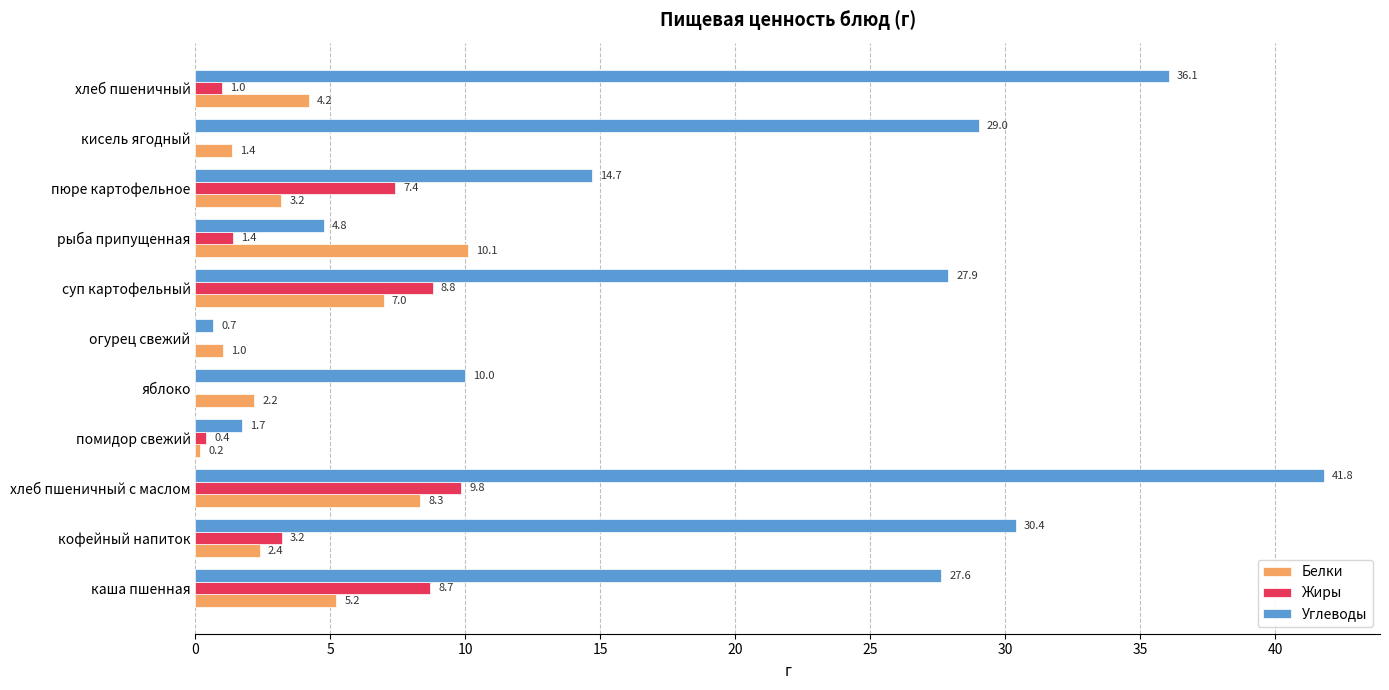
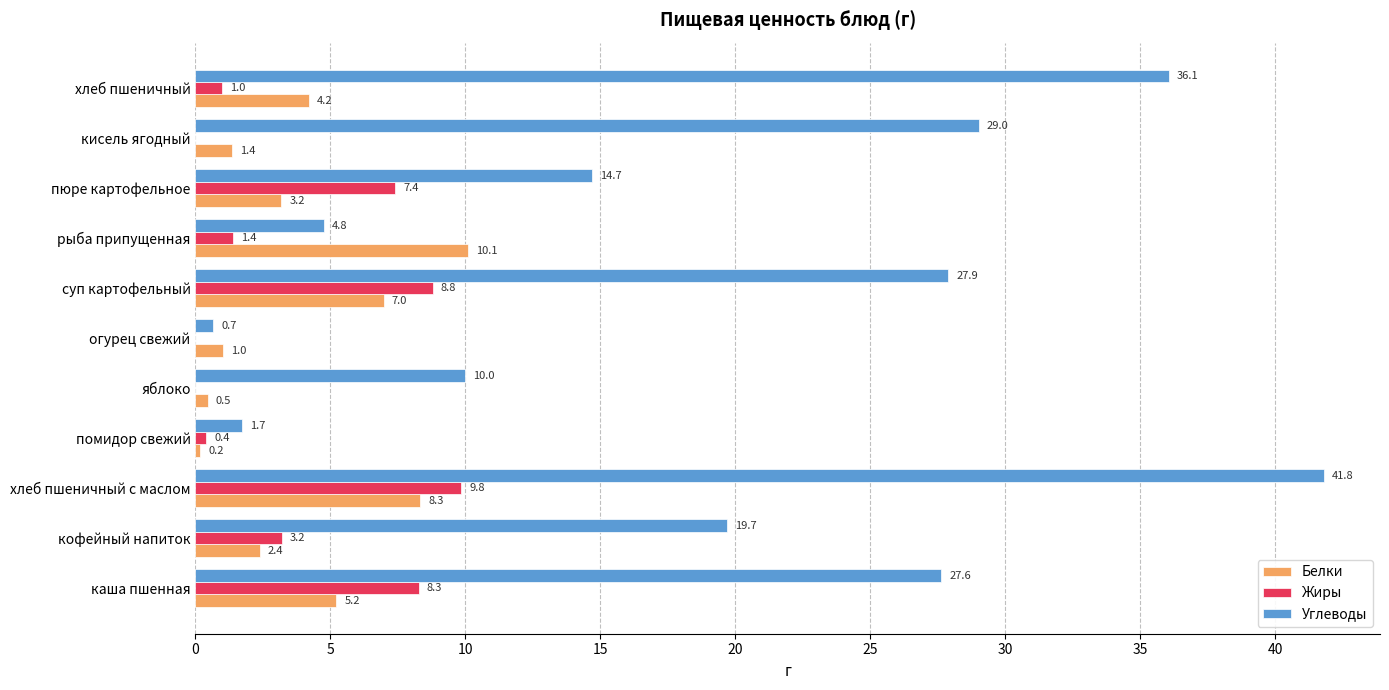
  {
    "Белки": {
      "хлеб пшеничный": 4.2,
      "кисель ягодный": 1.4,
      "пюре картофельное": 3.2,
      "рыба припущенная": 10.1,
      "суп картофельный": 7.0,
      "огурец свежий": 1.0,
-     "яблоко": 2.2,
+     "яблоко": 0.5,
      "помидор свежий": 0.2,
      "хлеб пшеничный с маслом": 8.3,
      "кофейный напиток": 2.4,
      "каша пшенная": 5.2
    },
    "Жиры": {
      "хлеб пшеничный": 1.0,
      "пюре картофельное": 7.4,
      "рыба припущенная": 1.4,
      "суп картофельный": 8.8,
      "помидор свежий": 0.4,
      "хлеб пшеничный с маслом": 9.8,
      "кофейный напиток": 3.2,
-     "каша пшенная": 8.7
+     "каша пшенная": 8.3
    },
    "Углеводы": {
      "хлеб пшеничный": 36.1,
      "кисель ягодный": 29.0,
      "пюре картофельное": 14.7,
      "рыба припущенная": 4.8,
      "суп картофельный": 27.9,
      "огурец свежий": 0.7,
      "яблоко": 10.0,
      "помидор свежий": 1.7,
      "хлеб пшеничный с маслом": 41.8,
-     "кофейный напиток": 30.4,
+     "кофейный напиток": 19.7,
      "каша пшенная": 27.6
    }
  }
